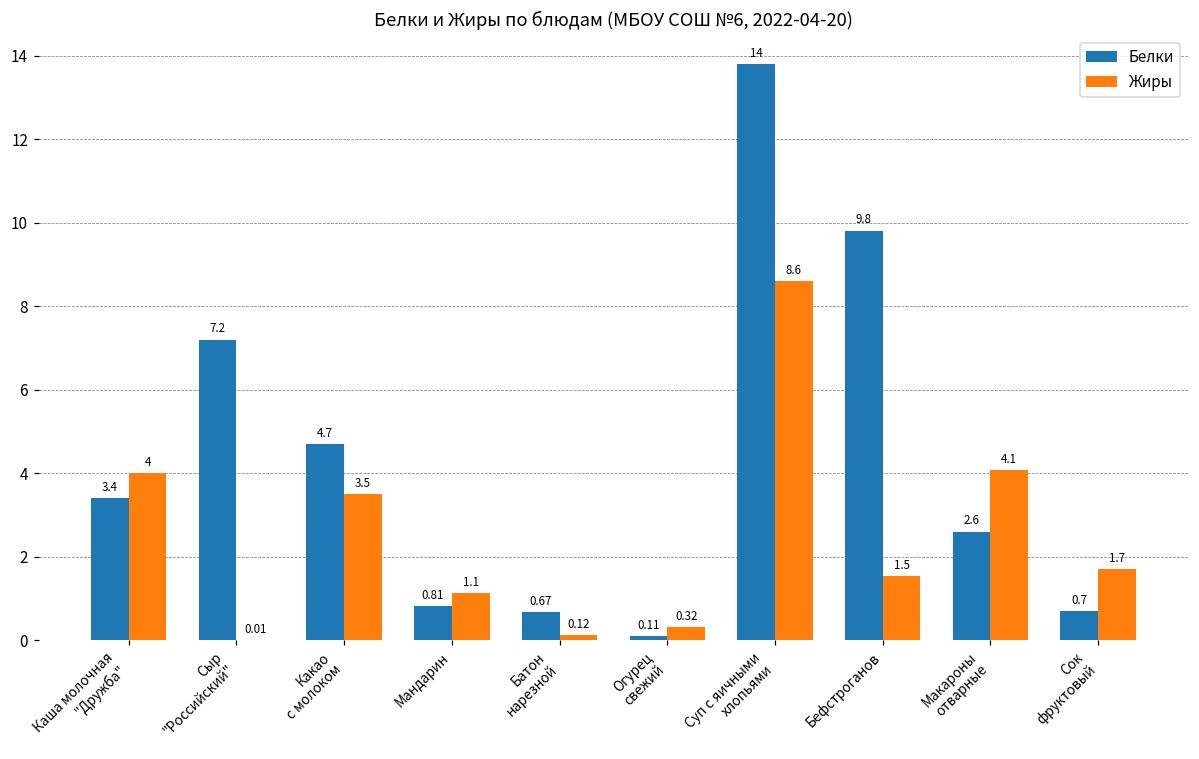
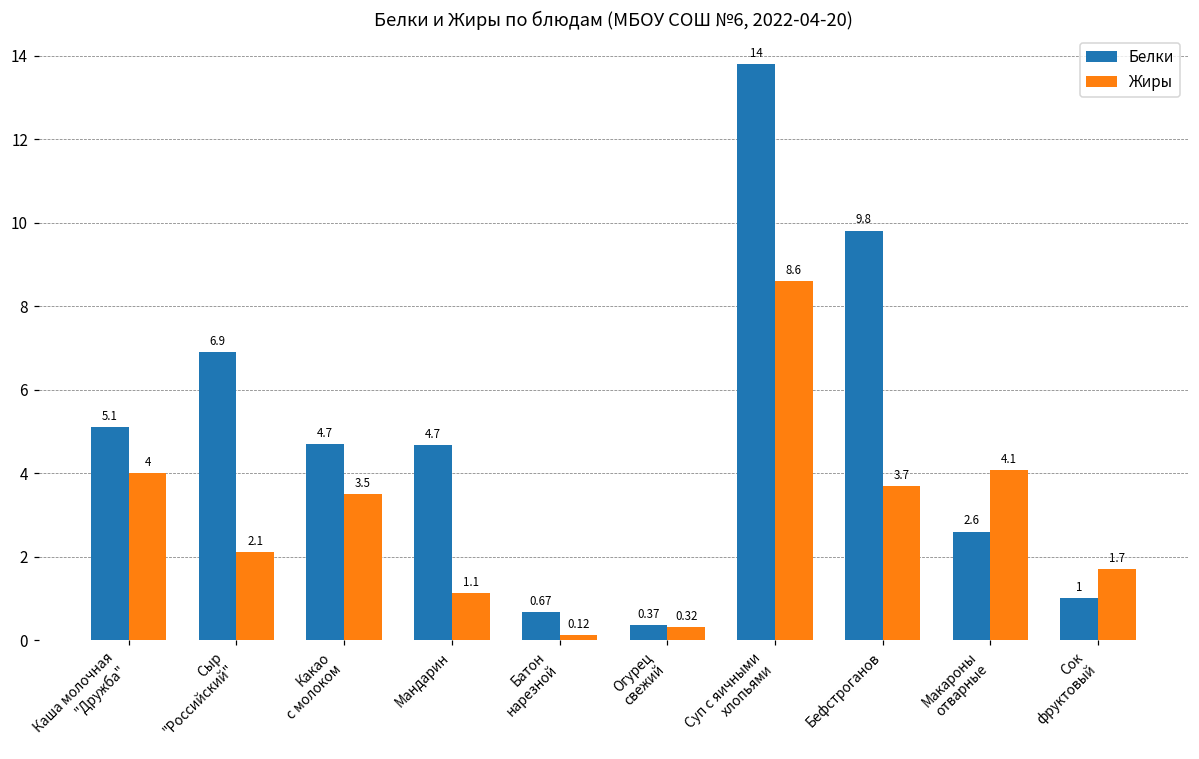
  {
    "Белки": {
-     "Каша молочная \"Дружба\"": 3.4,
-     "Сыр \"Российский\"": 7.2,
+     "Каша молочная \"Дружба\"": 5.1,
+     "Сыр \"Российский\"": 6.9,
      "Какао с молоком": 4.7,
-     "Мандарин": 0.81,
+     "Мандарин": 4.7,
      "Батон нарезной": 0.67,
-     "Огурец свежий": 0.11,
+     "Огурец свежий": 0.37,
      "Суп с яичными хлопьями": 14,
      "Бефстроганов": 9.8,
      "Макароны отварные": 2.6,
-     "Сок фруктовый": 0.7
+     "Сок фруктовый": 1
    },
    "Жиры": {
      "Каша молочная \"Дружба\"": 4,
-     "Сыр \"Российский\"": 0.01,
+     "Сыр \"Российский\"": 2.1,
      "Какао с молоком": 3.5,
      "Мандарин": 1.1,
      "Батон нарезной": 0.12,
      "Огурец свежий": 0.32,
      "Суп с яичными хлопьями": 8.6,
-     "Бефстроганов": 1.5,
+     "Бефстроганов": 3.7,
      "Макароны отварные": 4.1,
      "Сок фруктовый": 1.7
    }
  }
